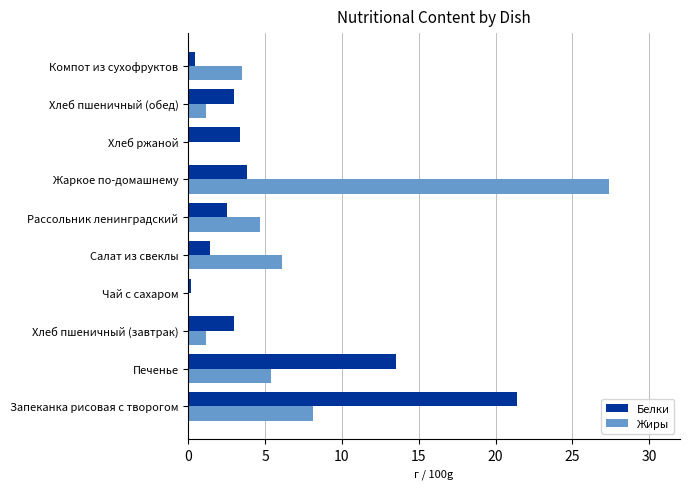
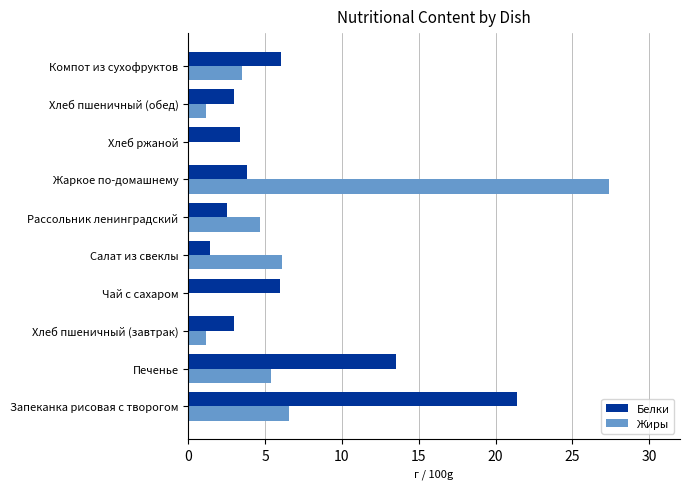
  {
    "Белки": {
-     "Компот из сухофруктов": 0.4,
+     "Компот из сухофруктов": 6.0,
      "Хлеб пшеничный (обед)": 3.0,
      "Хлеб ржаной": 3.4,
      "Жаркое по-домашнему": 3.8,
      "Рассольник ленинградский": 2.6,
      "Салат из свеклы": 1.4,
-     "Чай с сахаром": 0.2,
+     "Чай с сахаром": 6.0,
      "Хлеб пшеничный (завтрак)": 3.0,
      "Печенье": 13.5,
      "Запеканка рисовая с творогом": 21.4
    },
    "Жиры": {
      "Компот из сухофруктов": 3.5,
      "Хлеб пшеничный (обед)": 1.2,
      "Хлеб ржаной": 0.0,
      "Жаркое по-домашнему": 27.4,
      "Рассольник ленинградский": 4.7,
      "Салат из свеклы": 6.1,
      "Хлеб пшеничный (завтрак)": 1.2,
      "Печенье": 5.4,
-     "Запеканка рисовая с творогом": 8.1
+     "Запеканка рисовая с творогом": 6.6
    }
  }
